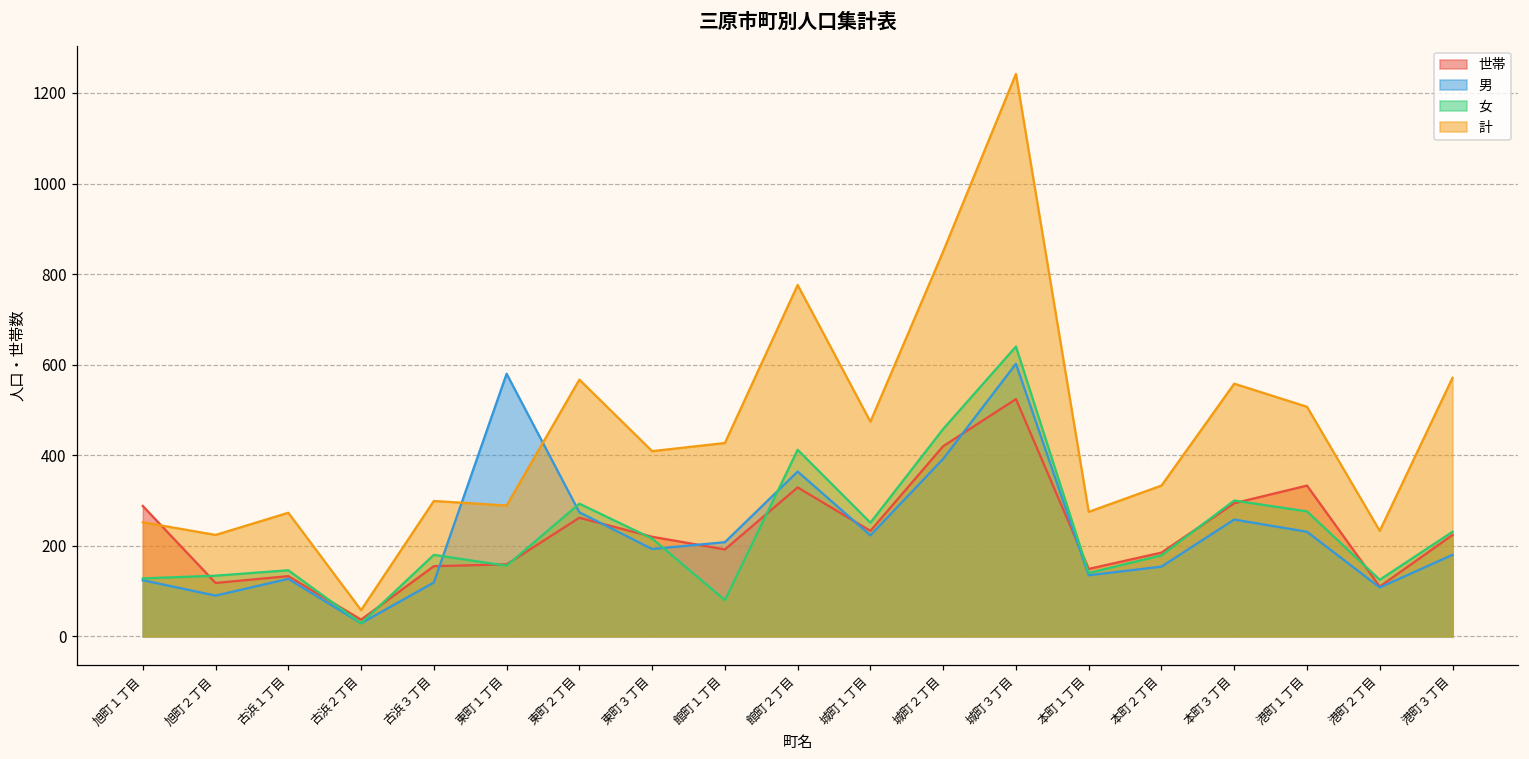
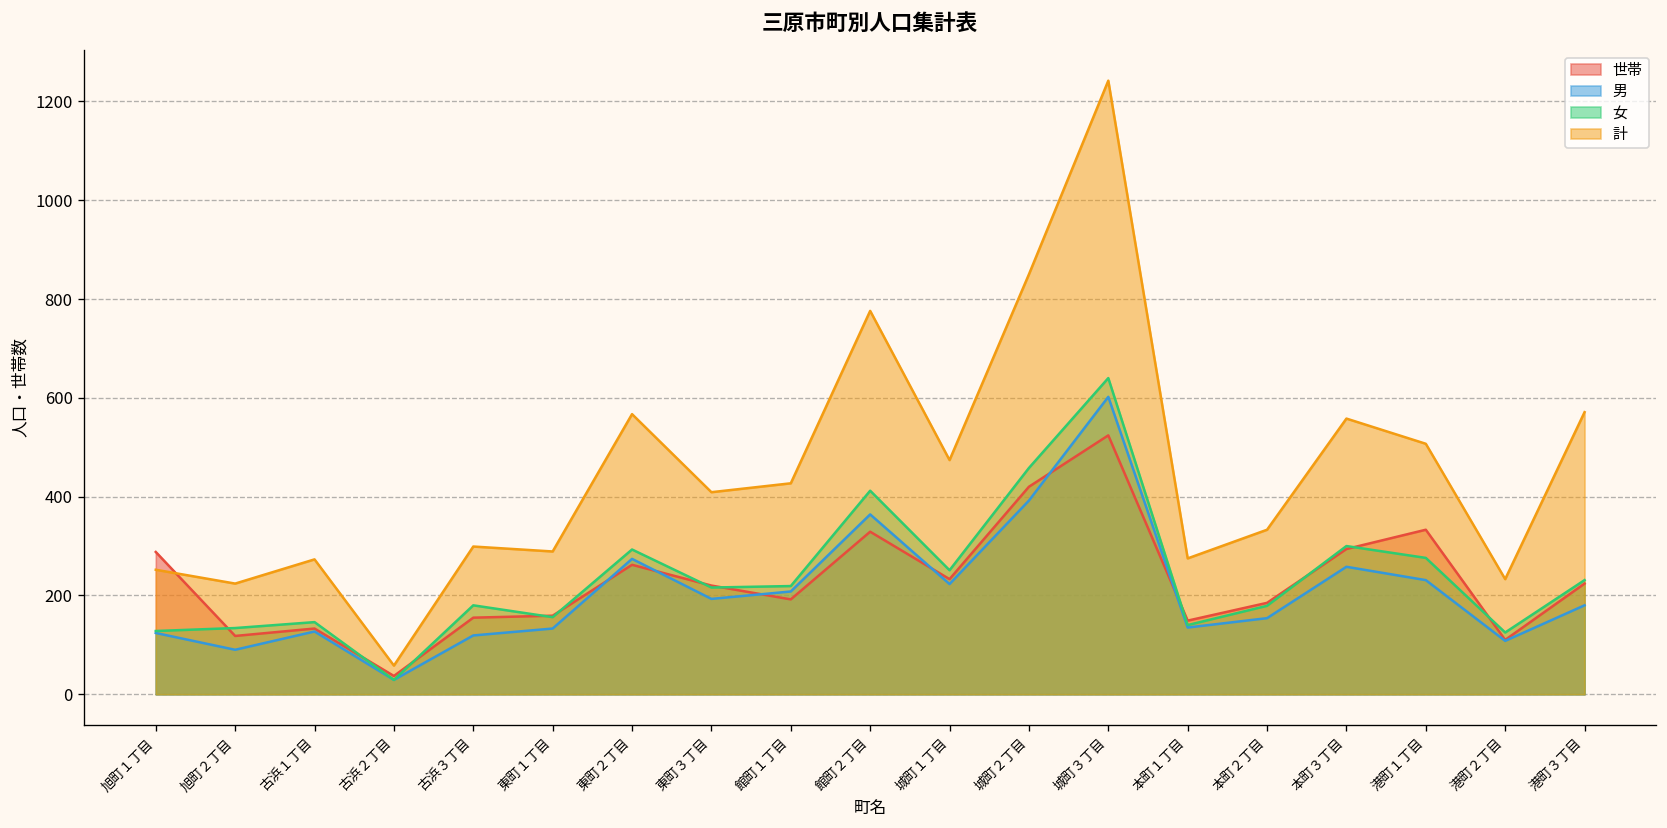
  {
    "世帯": {
      "旭町１丁目": 290,
      "旭町２丁目": 120,
      "古浜２丁目": 40,
      "古浜３丁目": 160,
      "東町２丁目": 260,
      "館町１丁目": 190,
      "館町２丁目": 330,
      "城町１丁目": 230,
      "城町２丁目": 420,
      "城町３丁目": 520,
      "本町１丁目": 150,
      "港町１丁目": 330,
      "港町３丁目": 220
    },
    "男": {
      "旭町２丁目": 90,
      "古浜３丁目": 120,
-     "東町１丁目": 580,
+     "東町１丁目": 130,
      "東町２丁目": 270,
      "東町３丁目": 190,
      "館町１丁目": 210,
      "館町２丁目": 360,
      "城町１丁目": 220,
      "城町２丁目": 390,
      "城町３丁目": 600,
      "本町２丁目": 150,
      "本町３丁目": 260,
      "港町１丁目": 230,
      "港町３丁目": 180
    },
    "女": {
      "旭町２丁目": 130,
      "古浜１丁目": 150,
      "古浜３丁目": 180,
      "東町２丁目": 290,
-     "館町１丁目": 80,
+     "館町１丁目": 220,
      "館町２丁目": 410,
      "城町１丁目": 250,
      "城町２丁目": 460,
      "城町３丁目": 640,
      "港町１丁目": 280,
      "港町２丁目": 130,
      "港町３丁目": 230
    },
    "計": {
      "旭町１丁目": 250,
      "旭町２丁目": 220,
      "古浜１丁目": 270,
      "古浜２丁目": 60,
      "古浜３丁目": 300,
      "東町１丁目": 290,
      "東町２丁目": 570,
      "東町３丁目": 410,
      "館町１丁目": 430,
      "館町２丁目": 780,
      "城町１丁目": 470,
      "城町２丁目": 850,
      "城町３丁目": 1240,
      "本町１丁目": 280,
      "本町２丁目": 330,
      "本町３丁目": 560,
      "港町１丁目": 510,
      "港町２丁目": 230,
      "港町３丁目": 570
    }
  }
